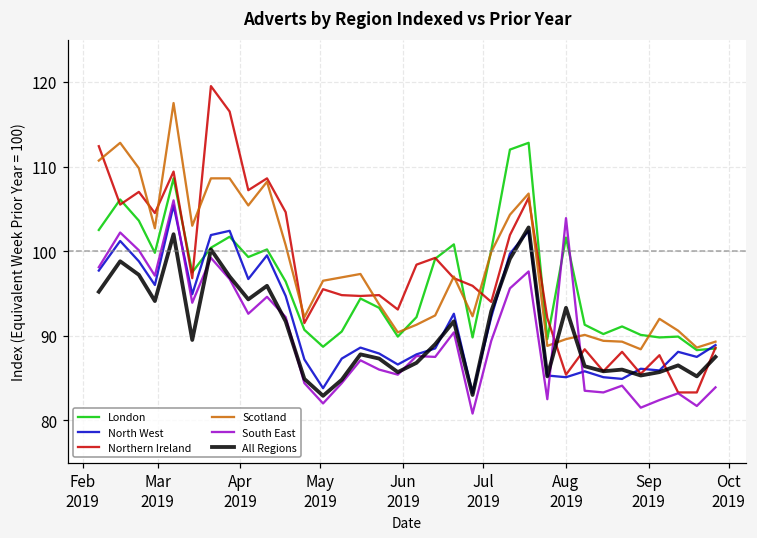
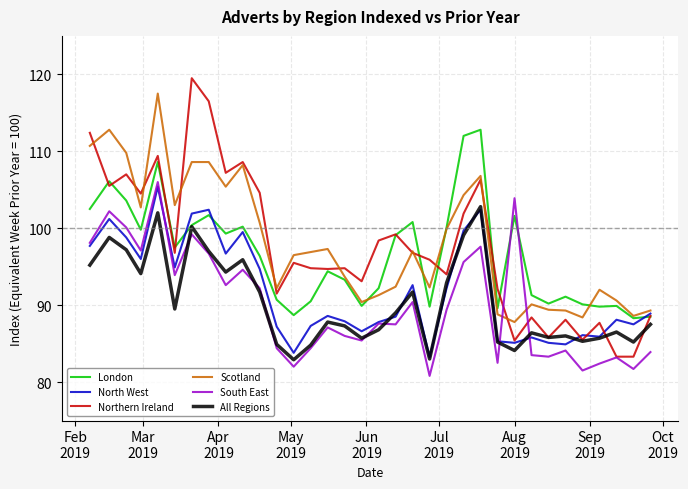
  {
    "London": {
      "Aug 2019": 102
    },
    "Scotland": {
-     "Aug 2019": 90
+     "Aug 2019": 88
    },
    "South East": {
      "Aug 2019": 104
    },
    "All Regions": {
-     "Aug 2019": 93
+     "Aug 2019": 84
    }
  }
